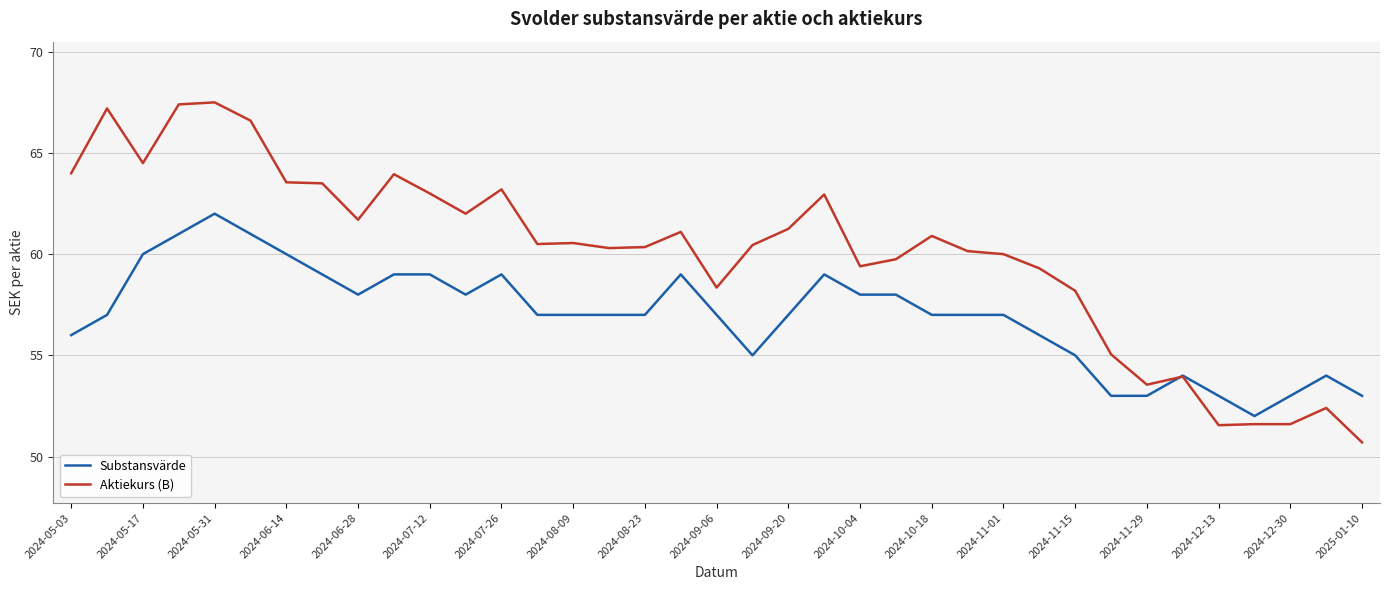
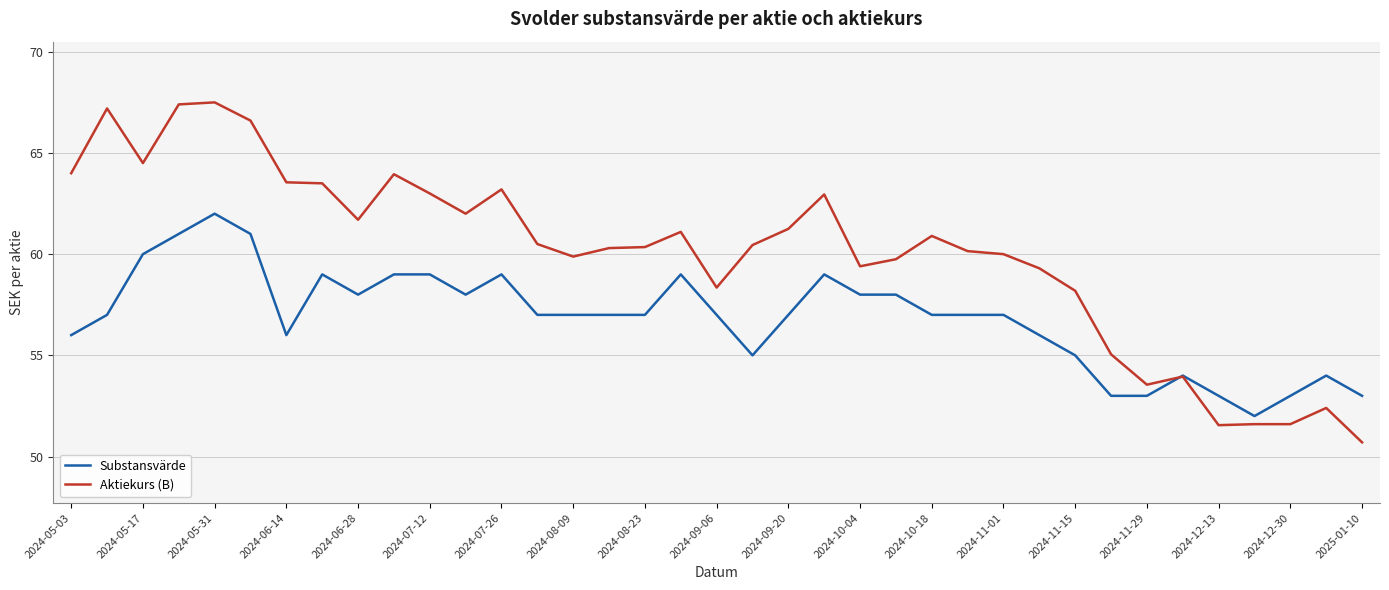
  {
    "Substansvärde": {
      "2024-05-03": 56,
      "2024-05-17": 60,
      "2024-05-31": 62,
-     "2024-06-14": 60,
+     "2024-06-14": 56,
      "2024-06-28": 58,
      "2024-07-12": 59,
      "2024-07-26": 59,
      "2024-08-09": 57,
      "2024-08-23": 57,
      "2024-09-06": 57,
      "2024-09-20": 57,
      "2024-10-04": 58,
      "2024-10-18": 57,
      "2024-11-01": 57,
      "2024-11-15": 55,
      "2024-11-29": 53,
      "2024-12-13": 53,
      "2024-12-30": 53,
      "2025-01-10": 53
    },
    "Aktiekurs (B)": {
      "2024-05-03": 64.0,
      "2024-05-17": 64.5,
      "2024-05-31": 67.5,
      "2024-06-14": 63.6,
      "2024-06-28": 61.7,
      "2024-07-12": 63.0,
      "2024-07-26": 63.2,
-     "2024-08-09": 60.6,
+     "2024-08-09": 59.9,
      "2024-08-23": 60.4,
      "2024-09-06": 58.4,
      "2024-09-20": 61.3,
      "2024-10-04": 59.4,
      "2024-10-18": 60.9,
      "2024-11-01": 60.0,
      "2024-11-15": 58.2,
      "2024-11-29": 53.6,
      "2024-12-13": 51.6,
      "2024-12-30": 51.6,
      "2025-01-10": 50.7
    }
  }
